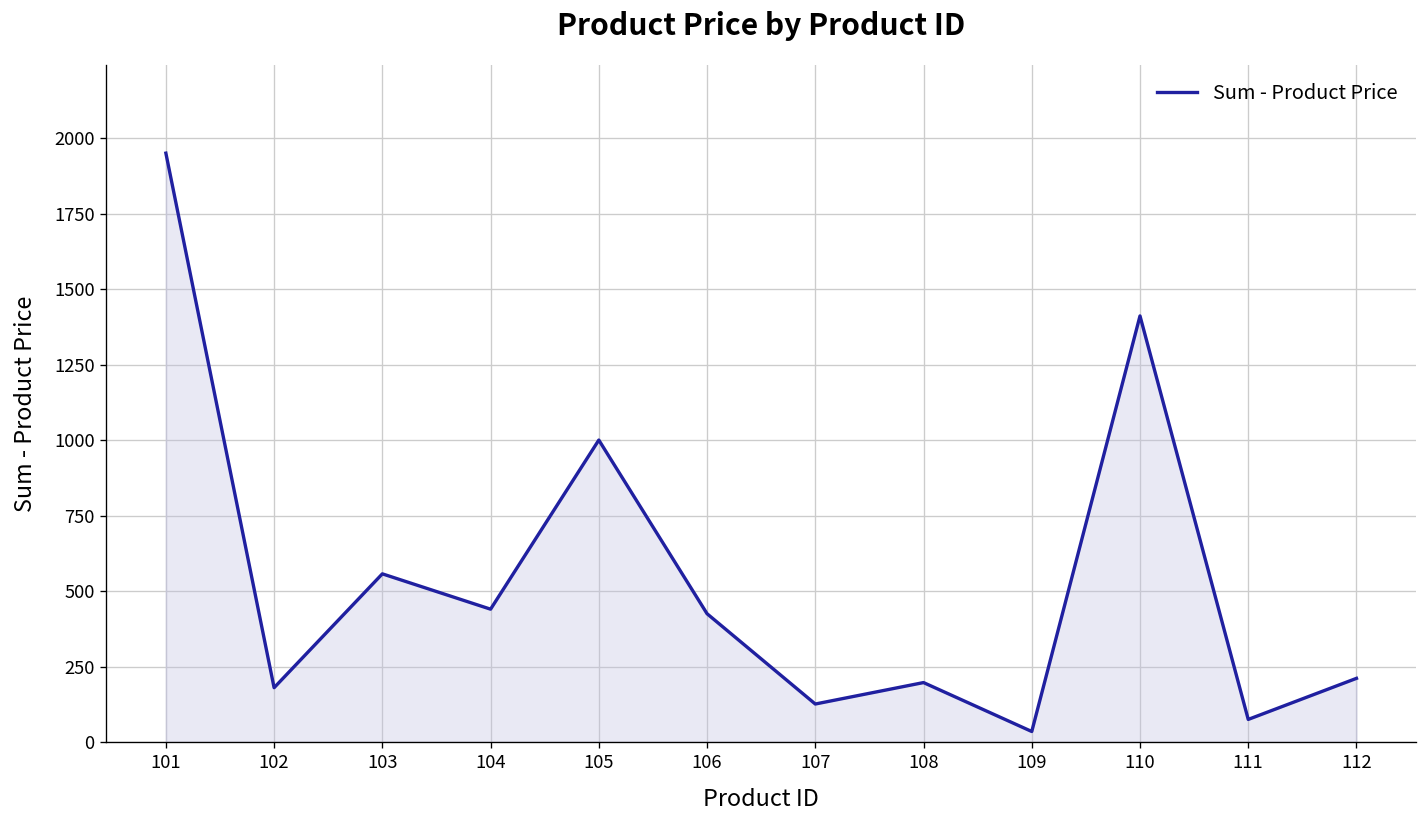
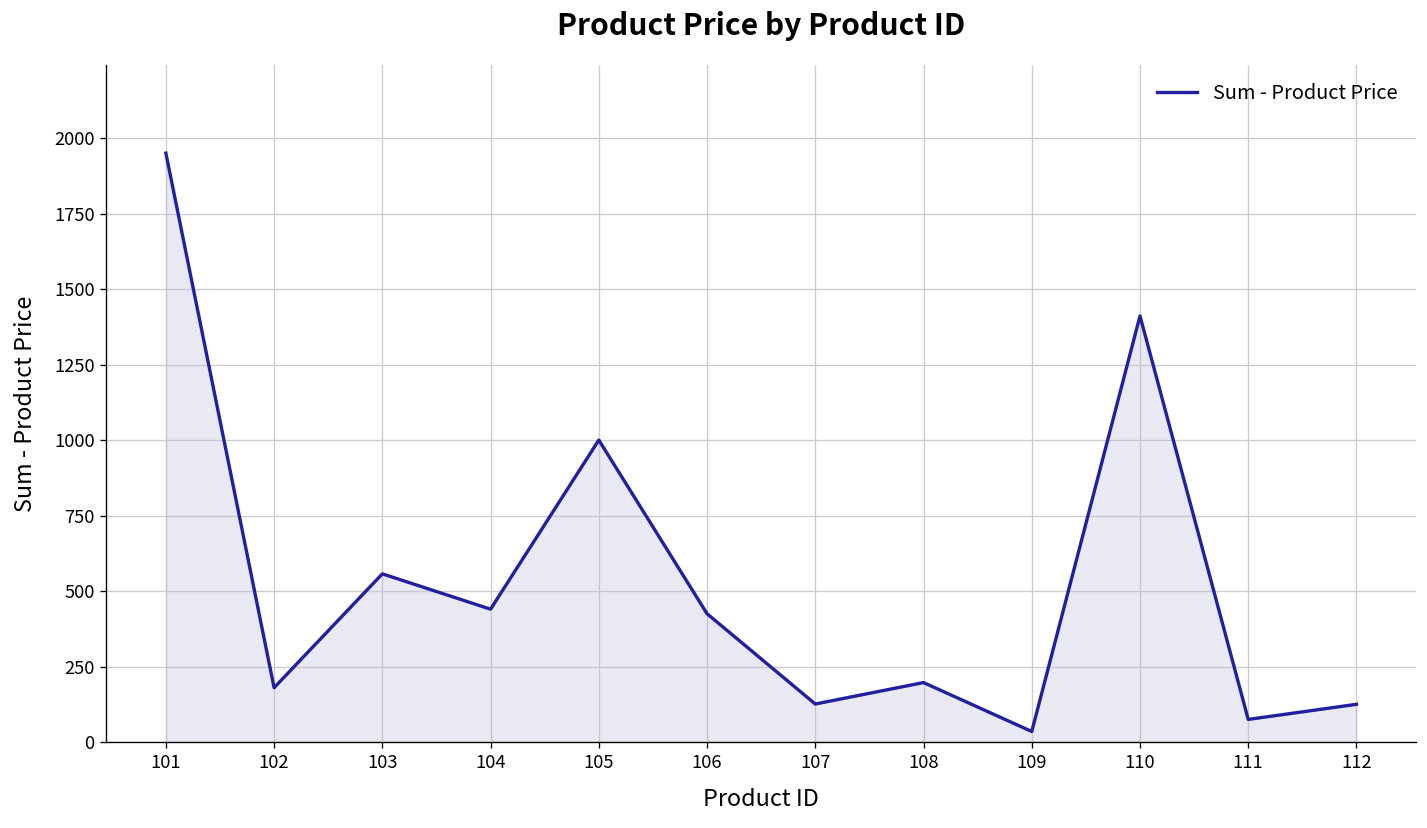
  {
    "101": 1950,
    "102": 180,
    "103": 560,
    "104": 440,
    "105": 1000,
    "106": 430,
    "107": 130,
    "108": 200,
    "109": 40,
    "110": 1410,
    "111": 80,
-   "112": 210
+   "112": 130
  }
